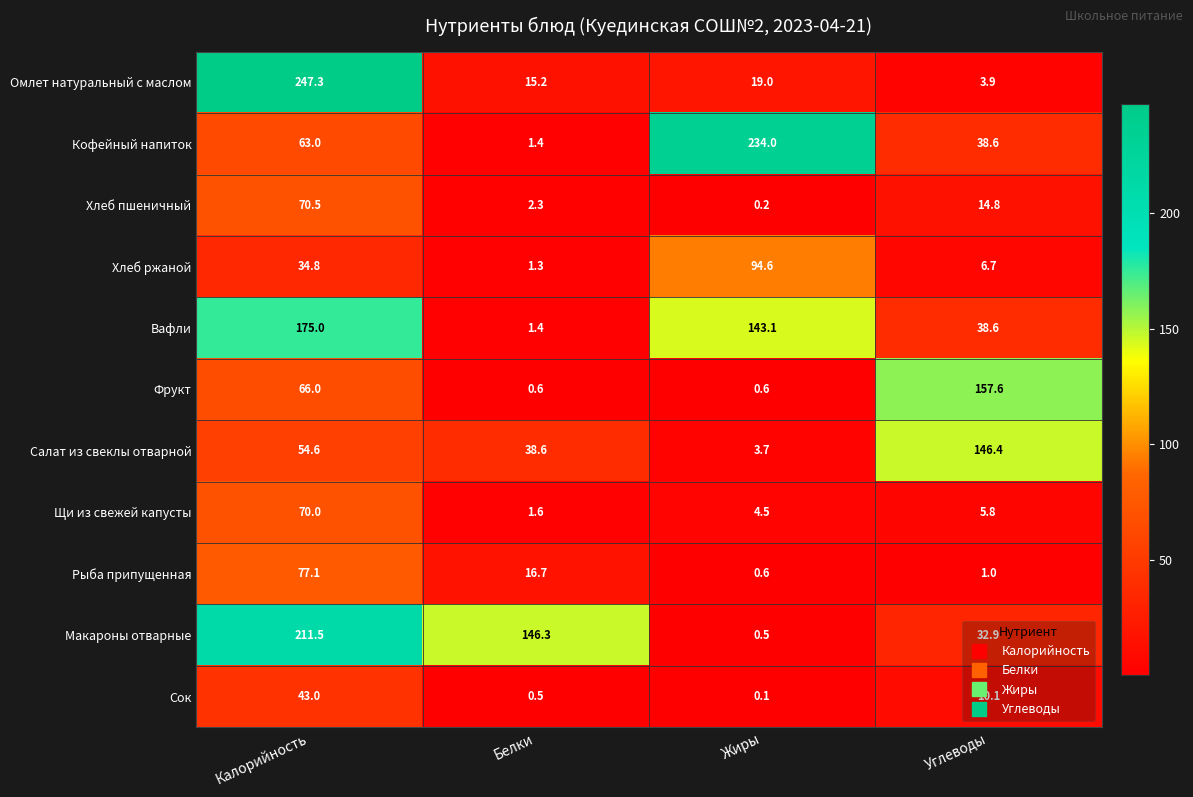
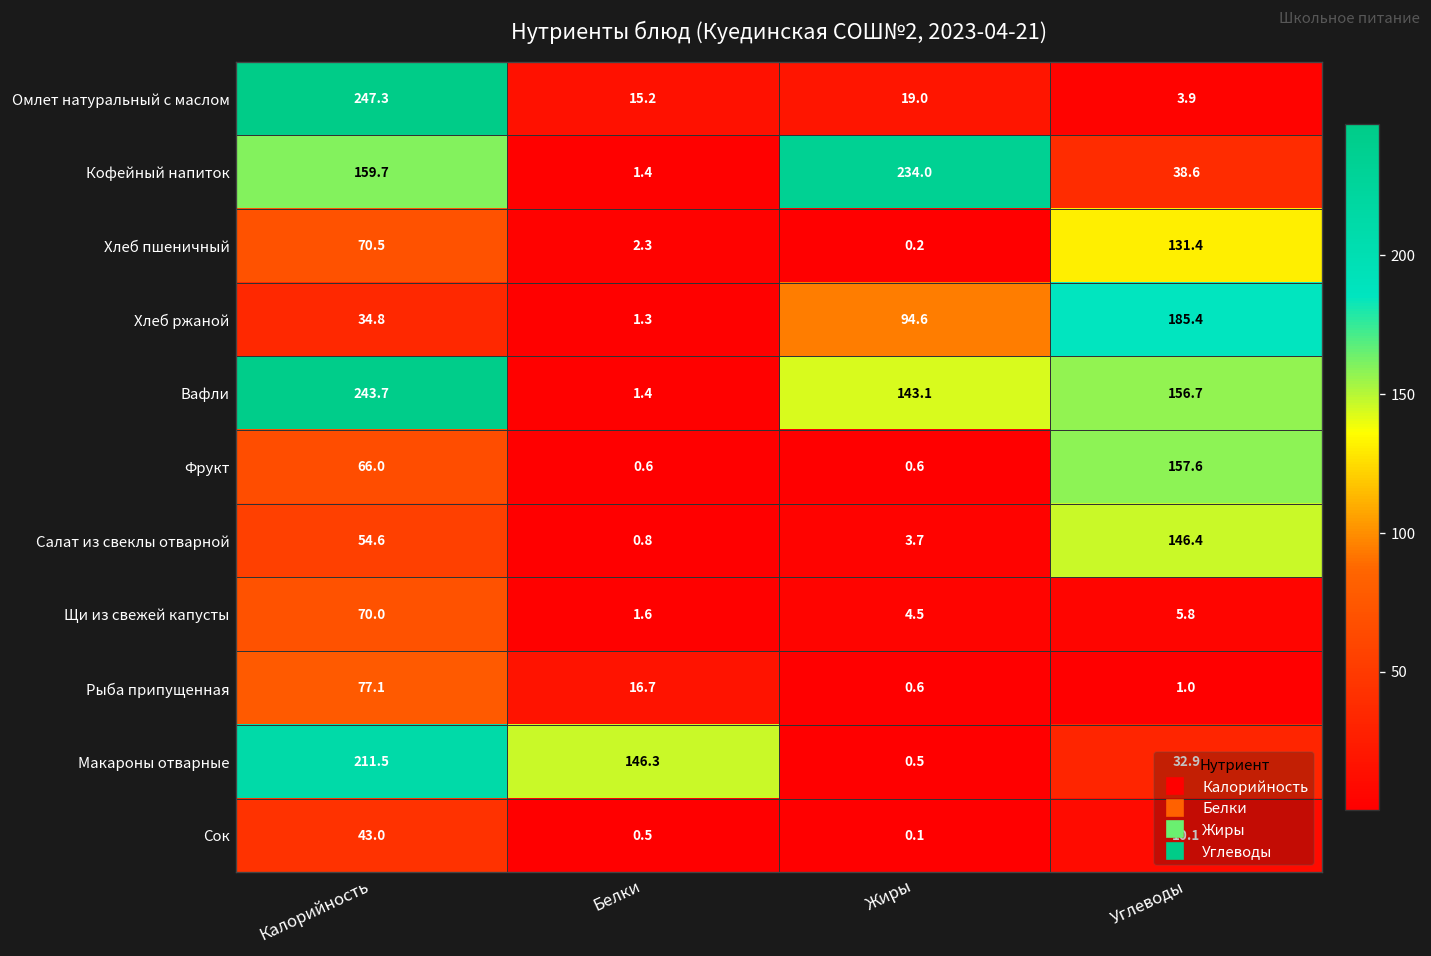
  {
    "Омлет натуральный с маслом": {
      "Калорийность": 247.3,
      "Белки": 15.2,
      "Жиры": 19.0,
      "Углеводы": 3.9
    },
    "Кофейный напиток": {
-     "Калорийность": 63.0,
+     "Калорийность": 159.7,
      "Белки": 1.4,
      "Жиры": 234.0,
      "Углеводы": 38.6
    },
    "Хлеб пшеничный": {
      "Калорийность": 70.5,
      "Белки": 2.3,
      "Жиры": 0.2,
-     "Углеводы": 14.8
+     "Углеводы": 131.4
    },
    "Хлеб ржаной": {
      "Калорийность": 34.8,
      "Белки": 1.3,
      "Жиры": 94.6,
-     "Углеводы": 6.7
+     "Углеводы": 185.4
    },
    "Вафли": {
-     "Калорийность": 175.0,
+     "Калорийность": 243.7,
      "Белки": 1.4,
      "Жиры": 143.1,
-     "Углеводы": 38.6
+     "Углеводы": 156.7
    },
    "Фрукт": {
      "Калорийность": 66.0,
      "Белки": 0.6,
      "Жиры": 0.6,
      "Углеводы": 157.6
    },
    "Салат из свеклы отварной": {
      "Калорийность": 54.6,
-     "Белки": 38.6,
+     "Белки": 0.8,
      "Жиры": 3.7,
      "Углеводы": 146.4
    },
    "Щи из свежей капусты": {
      "Калорийность": 70.0,
      "Белки": 1.6,
      "Жиры": 4.5,
      "Углеводы": 5.8
    },
    "Рыба припущенная": {
      "Калорийность": 77.1,
      "Белки": 16.7,
      "Жиры": 0.6,
      "Углеводы": 1.0
    },
    "Макароны отварные": {
      "Калорийность": 211.5,
      "Белки": 146.3,
      "Жиры": 0.5
    },
    "Сок": {
      "Калорийность": 43.0,
      "Белки": 0.5,
      "Жиры": 0.1
    }
  }
